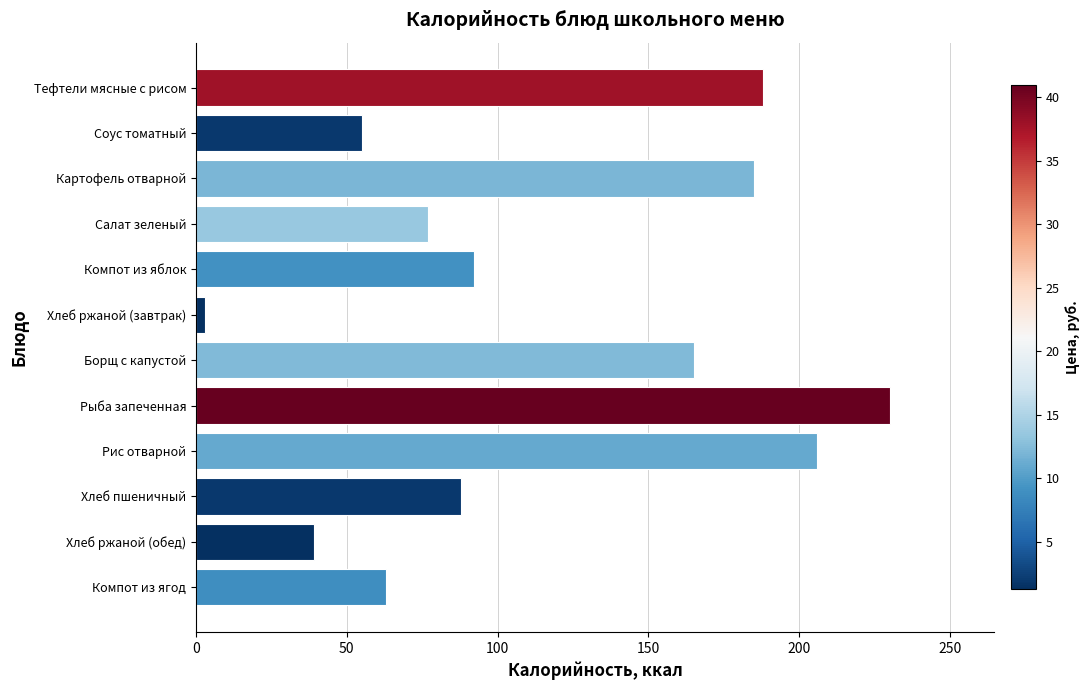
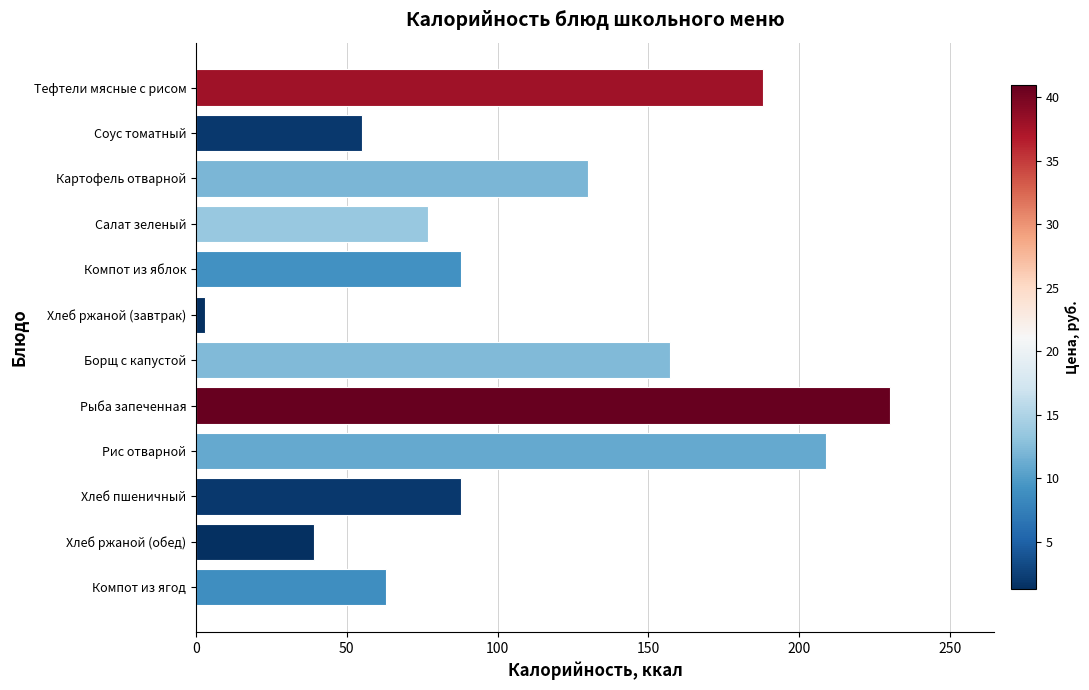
  {
    "Тефтели мясные с рисом": 188,
    "Соус томатный": 55,
-   "Картофель отварной": 185,
+   "Картофель отварной": 130,
    "Салат зеленый": 77,
-   "Компот из яблок": 92,
+   "Компот из яблок": 88,
    "Хлеб ржаной (завтрак)": 3,
-   "Борщ с капустой": 165,
+   "Борщ с капустой": 157,
    "Рыба запеченная": 230,
-   "Рис отварной": 206,
+   "Рис отварной": 209,
    "Хлеб пшеничный": 88,
    "Хлеб ржаной (обед)": 39,
    "Компот из ягод": 63
  }
